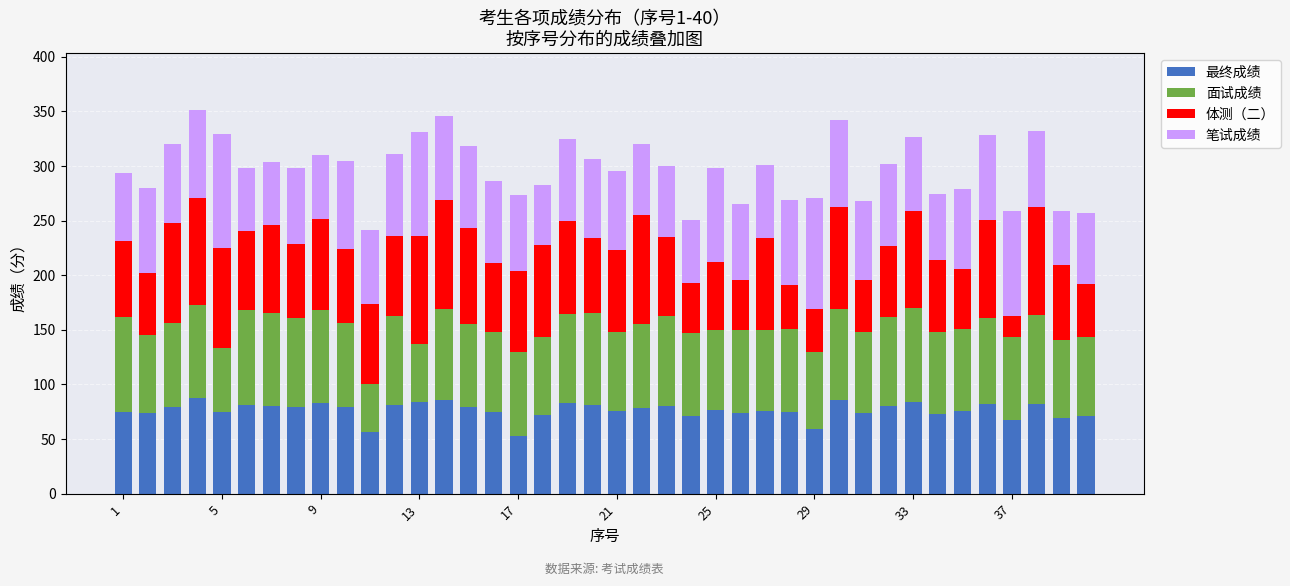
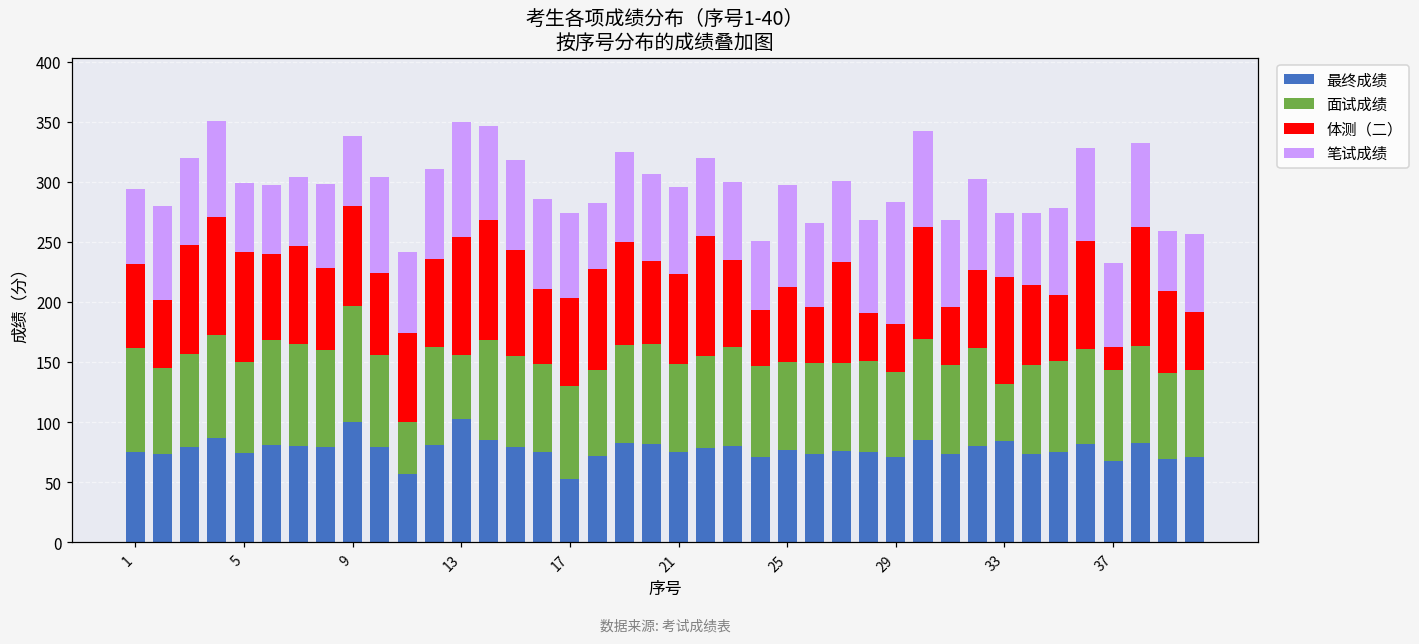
  {
    "最终成绩": {
      "1": 75,
      "5": 75,
-     "9": 83,
-     "13": 84,
+     "9": 100,
+     "13": 102,
      "17": 53,
      "21": 76,
      "25": 77,
-     "29": 59,
+     "29": 71,
      "33": 84,
      "37": 67
    },
    "面试成绩": {
      "1": 87,
-     "5": 59,
-     "9": 85,
+     "5": 75,
+     "9": 96,
      "13": 54,
      "17": 77,
      "21": 73,
      "25": 73,
      "29": 71,
-     "33": 86,
+     "33": 48,
      "37": 76
    },
    "体测（二）": {
      "1": 70,
      "5": 92,
      "9": 83,
      "13": 98,
      "17": 74,
      "21": 75,
      "25": 62,
      "29": 40,
      "33": 89,
      "37": 19
    },
    "笔试成绩": {
      "1": 63,
-     "5": 104,
+     "5": 58,
      "9": 58,
      "13": 96,
      "17": 70,
      "21": 73,
      "25": 86,
      "29": 102,
-     "33": 68,
-     "37": 97
+     "33": 54,
+     "37": 70
    }
  }
